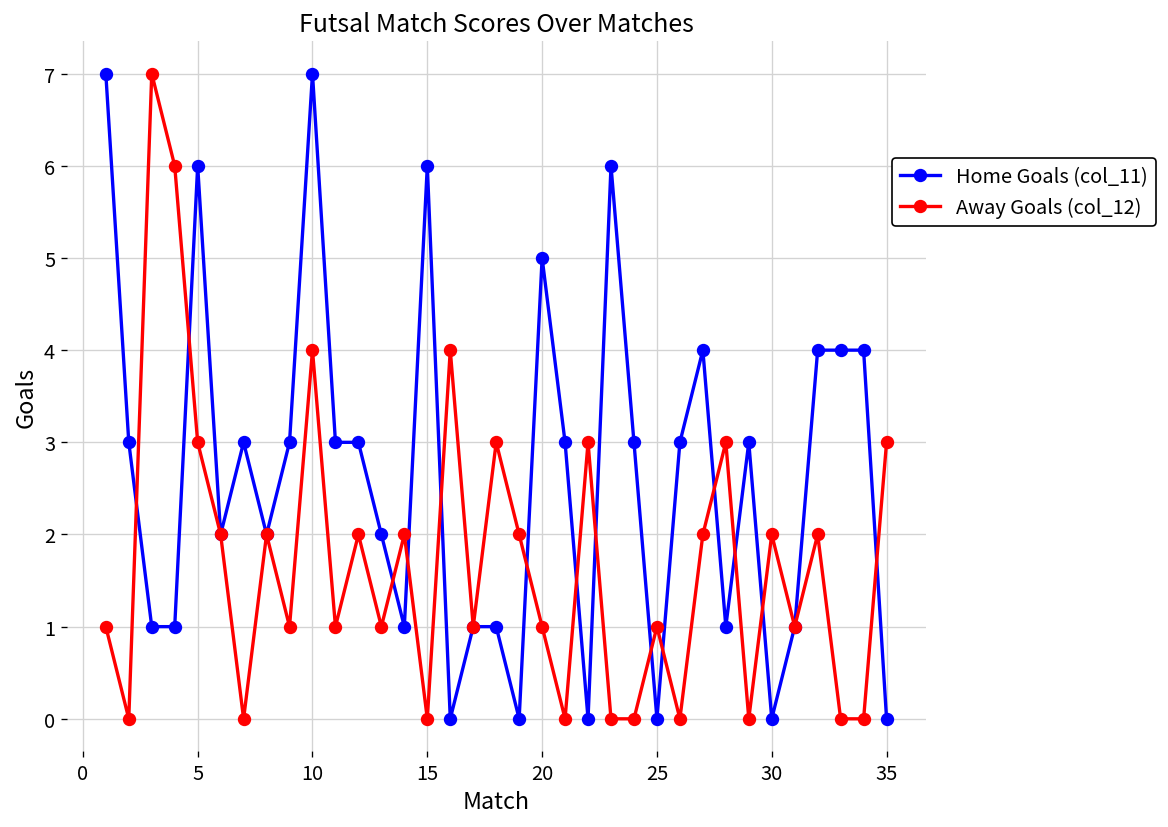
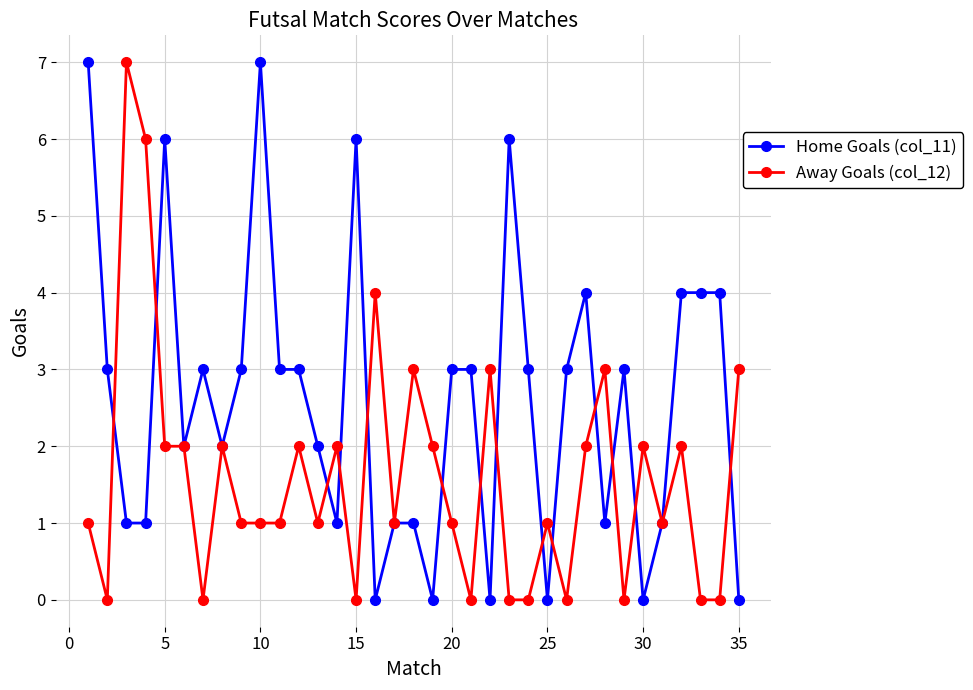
  {
    "Home Goals (col_11)": {
      "5": 6,
      "10": 7,
      "15": 6,
-     "20": 5,
+     "20": 3,
      "25": 0,
      "30": 0,
      "35": 0
    },
    "Away Goals (col_12)": {
-     "5": 3,
-     "10": 4,
+     "5": 2,
+     "10": 1,
      "15": 0,
      "20": 1,
      "25": 1,
      "30": 2,
      "35": 3
    }
  }
